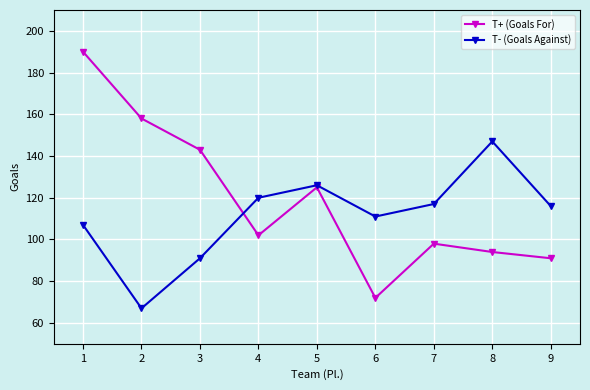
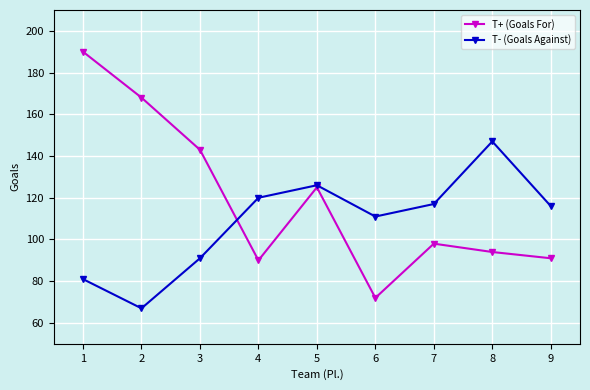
  {
    "T+ (Goals For)": {
      "1": 190,
-     "2": 158,
+     "2": 168,
      "3": 143,
-     "4": 102,
+     "4": 90,
      "6": 72,
      "7": 98,
      "8": 94,
      "9": 91
    },
    "T- (Goals Against)": {
-     "1": 107,
+     "1": 81,
      "2": 67,
      "3": 91,
      "4": 120,
      "6": 111,
      "7": 117,
      "8": 147,
      "9": 116
    }
  }
